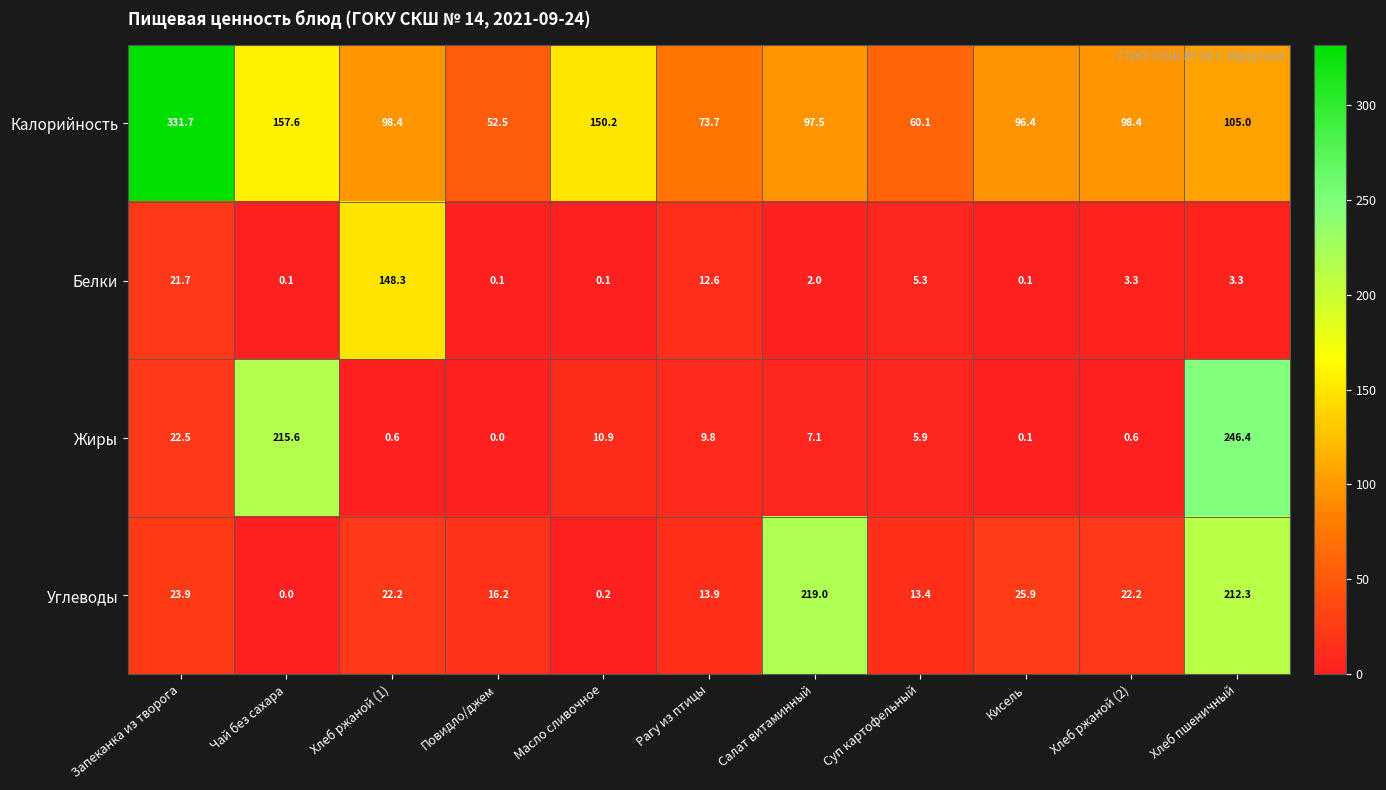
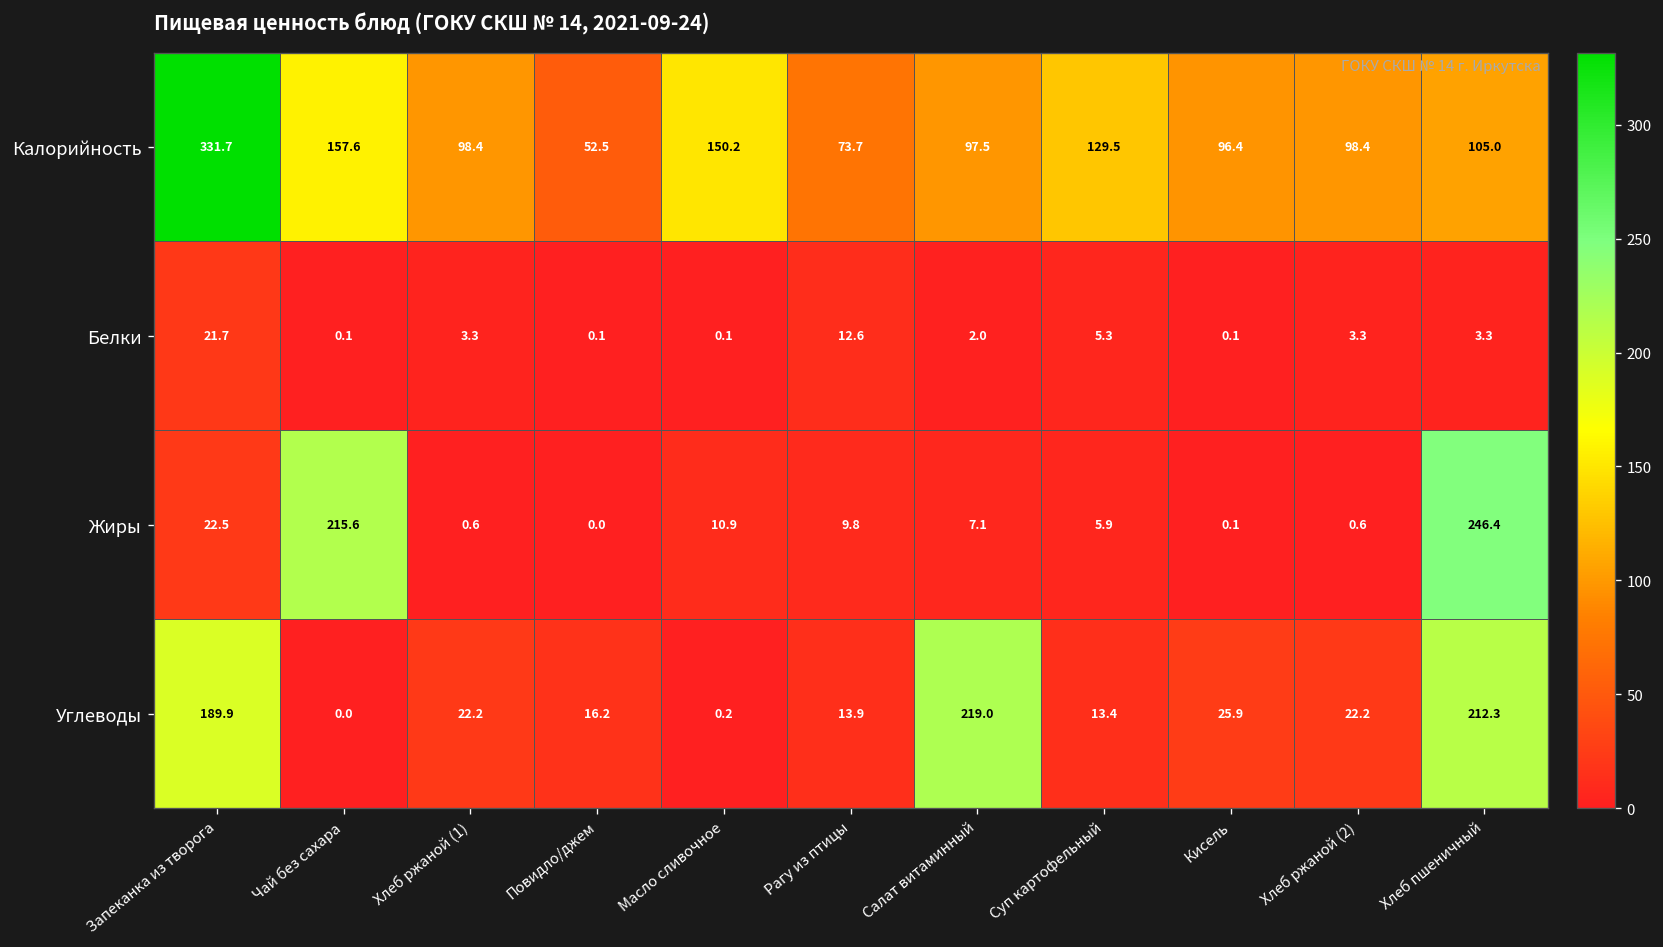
  {
    "Калорийность": {
      "Запеканка из творога": 331.7,
      "Чай без сахара": 157.6,
      "Хлеб ржаной (1)": 98.4,
      "Повидло/джем": 52.5,
      "Масло сливочное": 150.2,
      "Рагу из птицы": 73.7,
      "Салат витаминный": 97.5,
-     "Суп картофельный": 60.1,
+     "Суп картофельный": 129.5,
      "Кисель": 96.4,
      "Хлеб ржаной (2)": 98.4
    },
    "Белки": {
      "Запеканка из творога": 21.7,
      "Чай без сахара": 0.1,
-     "Хлеб ржаной (1)": 148.3,
+     "Хлеб ржаной (1)": 3.3,
      "Повидло/джем": 0.1,
      "Масло сливочное": 0.1,
      "Рагу из птицы": 12.6,
      "Салат витаминный": 2.0,
      "Суп картофельный": 5.3,
      "Кисель": 0.1,
      "Хлеб ржаной (2)": 3.3,
      "Хлеб пшеничный": 3.3
    },
    "Жиры": {
      "Запеканка из творога": 22.5,
      "Чай без сахара": 215.6,
      "Хлеб ржаной (1)": 0.6,
      "Повидло/джем": 0.0,
      "Масло сливочное": 10.9,
      "Рагу из птицы": 9.8,
      "Салат витаминный": 7.1,
      "Суп картофельный": 5.9,
      "Кисель": 0.1,
      "Хлеб ржаной (2)": 0.6,
      "Хлеб пшеничный": 246.4
    },
    "Углеводы": {
-     "Запеканка из творога": 23.9,
+     "Запеканка из творога": 189.9,
      "Чай без сахара": 0.0,
      "Хлеб ржаной (1)": 22.2,
      "Повидло/джем": 16.2,
      "Масло сливочное": 0.2,
      "Рагу из птицы": 13.9,
      "Салат витаминный": 219.0,
      "Суп картофельный": 13.4,
      "Кисель": 25.9,
      "Хлеб ржаной (2)": 22.2,
      "Хлеб пшеничный": 212.3
    }
  }
